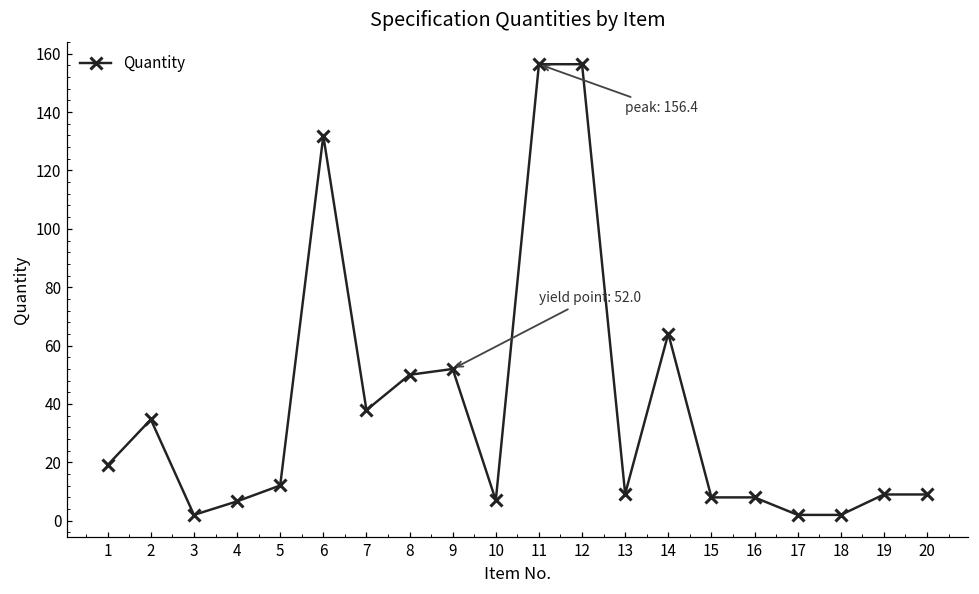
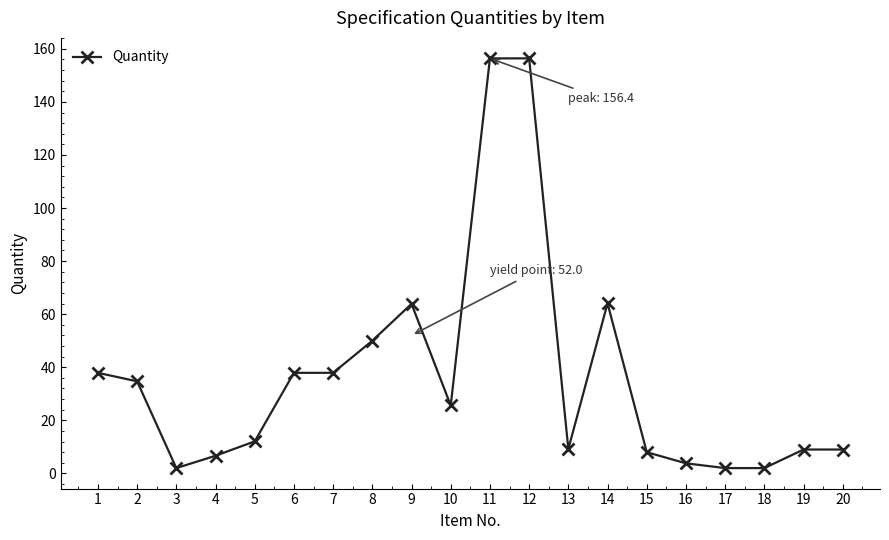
  {
-   "1": 19,
+   "1": 38,
    "2": 35,
    "3": 2,
    "4": 7,
    "5": 12,
-   "6": 132,
+   "6": 38,
    "7": 38,
    "8": 50,
-   "9": 52,
-   "10": 7,
+   "9": 64,
+   "10": 26,
    "11": 156,
    "13": 9,
    "14": 64,
    "15": 8,
-   "16": 8,
+   "16": 4,
    "17": 2,
    "18": 2,
    "19": 9,
    "20": 9
  }
